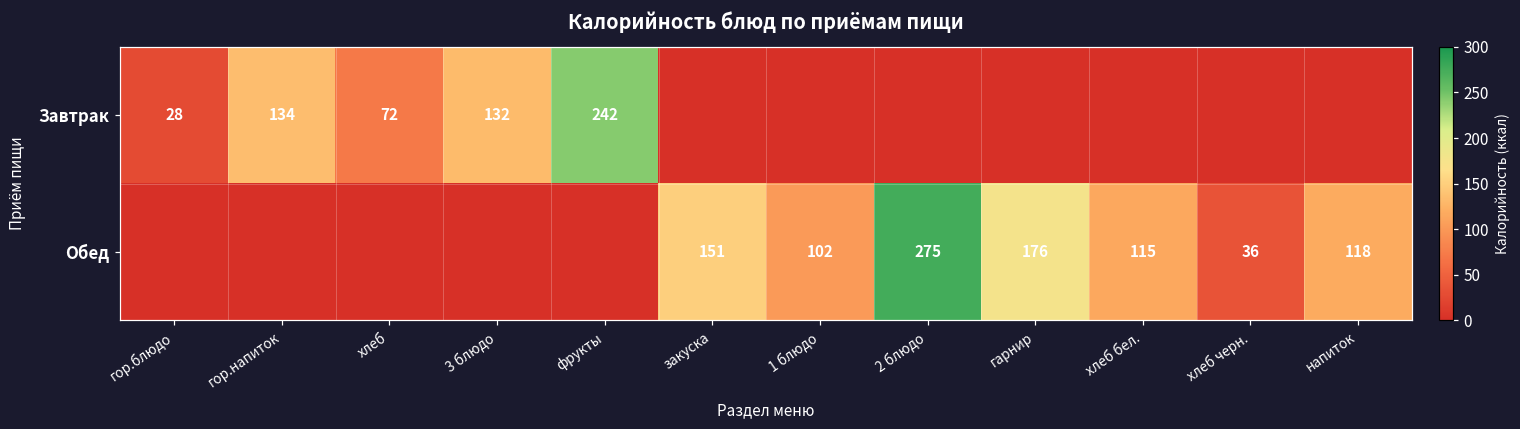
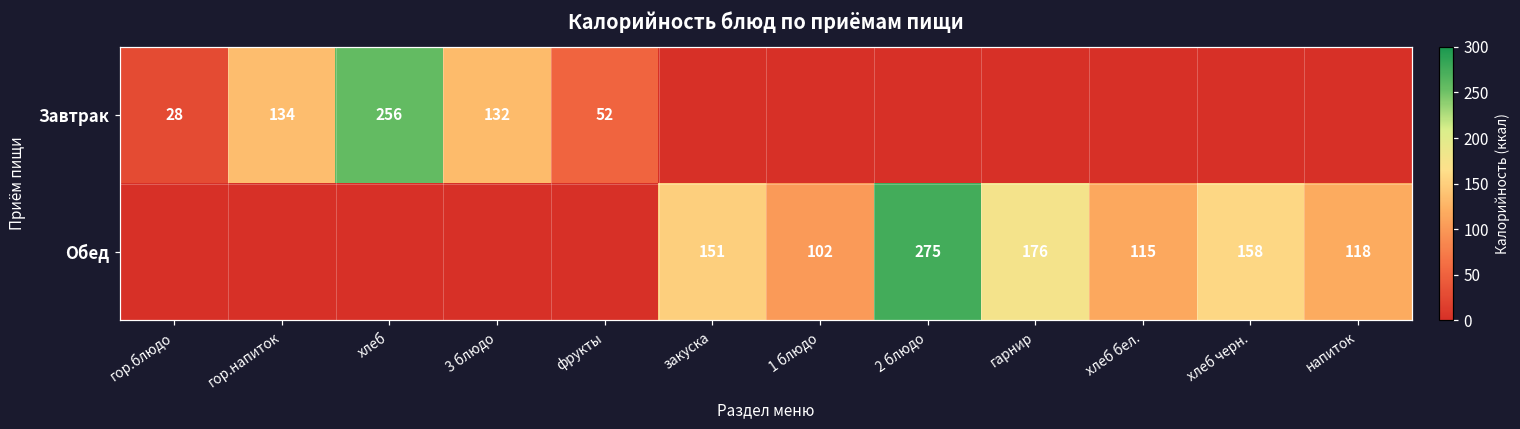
  {
    "Завтрак": {
      "гор.блюдо": 28,
      "гор.напиток": 134,
-     "хлеб": 72,
+     "хлеб": 256,
      "3 блюдо": 132,
-     "фрукты": 242
+     "фрукты": 52
    },
    "Обед": {
      "закуска": 151,
      "1 блюдо": 102,
      "2 блюдо": 275,
      "гарнир": 176,
      "хлеб бел.": 115,
-     "хлеб черн.": 36,
+     "хлеб черн.": 158,
      "напиток": 118
    }
  }
